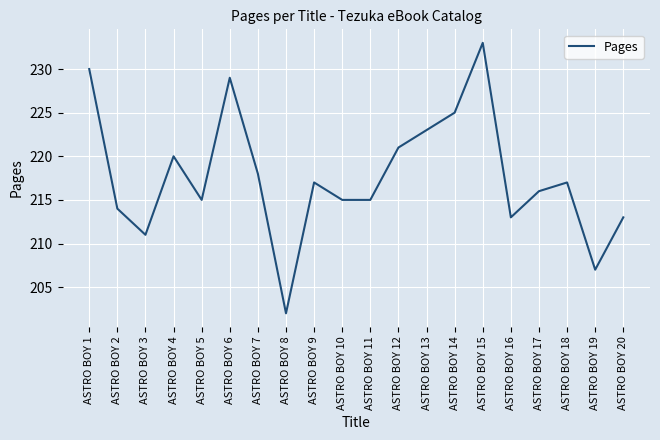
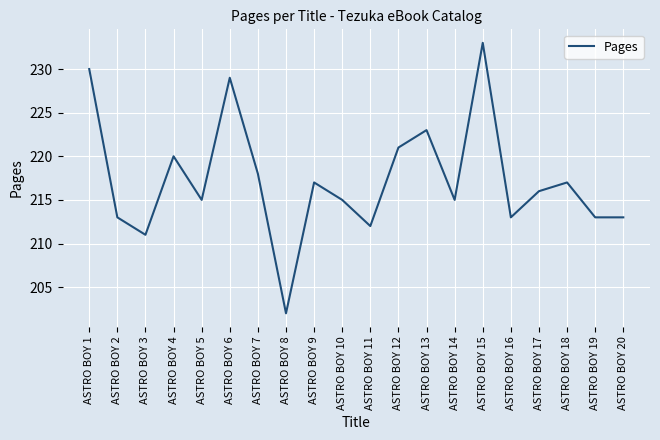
  {
    "ASTRO BOY 1": 230,
-   "ASTRO BOY 2": 214,
+   "ASTRO BOY 2": 213,
    "ASTRO BOY 3": 211,
    "ASTRO BOY 4": 220,
    "ASTRO BOY 5": 215,
    "ASTRO BOY 6": 229,
    "ASTRO BOY 7": 218,
    "ASTRO BOY 8": 202,
    "ASTRO BOY 9": 217,
    "ASTRO BOY 10": 215,
-   "ASTRO BOY 11": 215,
+   "ASTRO BOY 11": 212,
    "ASTRO BOY 12": 221,
    "ASTRO BOY 13": 223,
-   "ASTRO BOY 14": 225,
+   "ASTRO BOY 14": 215,
    "ASTRO BOY 15": 233,
    "ASTRO BOY 16": 213,
    "ASTRO BOY 17": 216,
    "ASTRO BOY 18": 217,
-   "ASTRO BOY 19": 207,
+   "ASTRO BOY 19": 213,
    "ASTRO BOY 20": 213
  }
